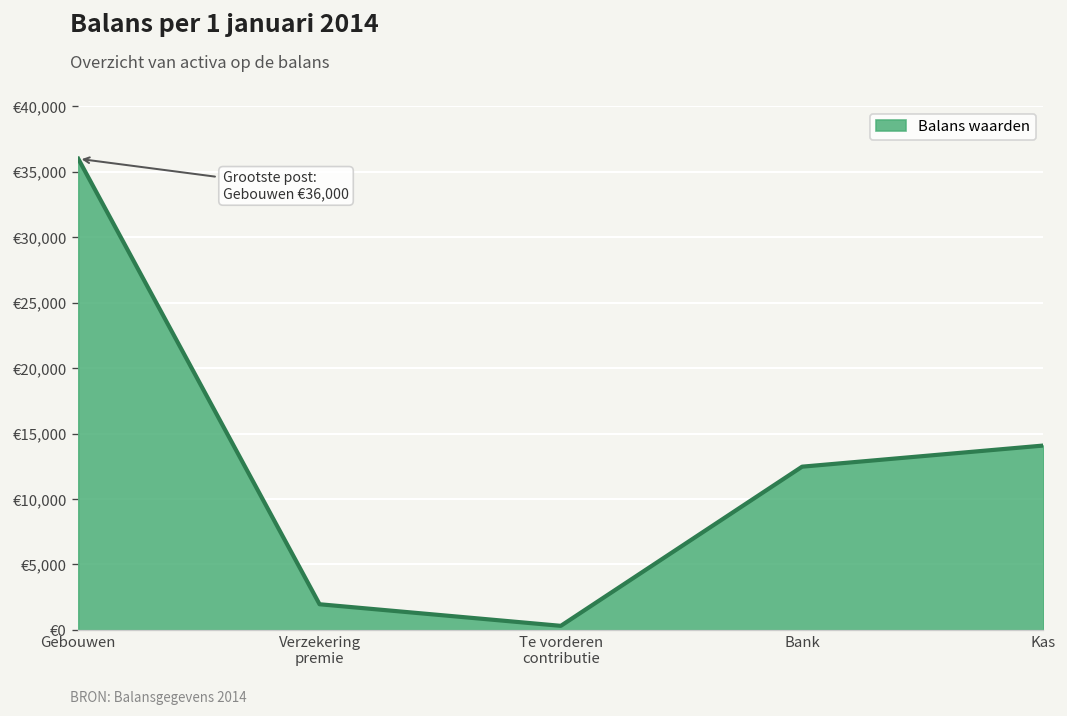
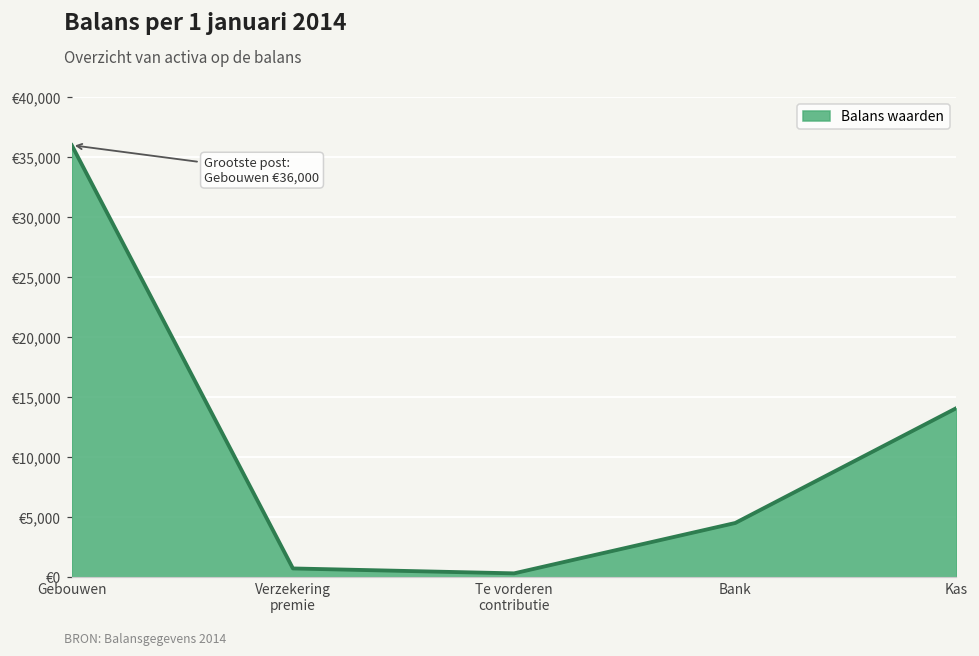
  {
-   "Verzekering premie": "€2,000",
+   "Verzekering premie": "€700",
    "Te vorderen contributie": "€300",
-   "Bank": "€12,500",
+   "Bank": "€4,500",
    "Kas": "€14,100"
  }
